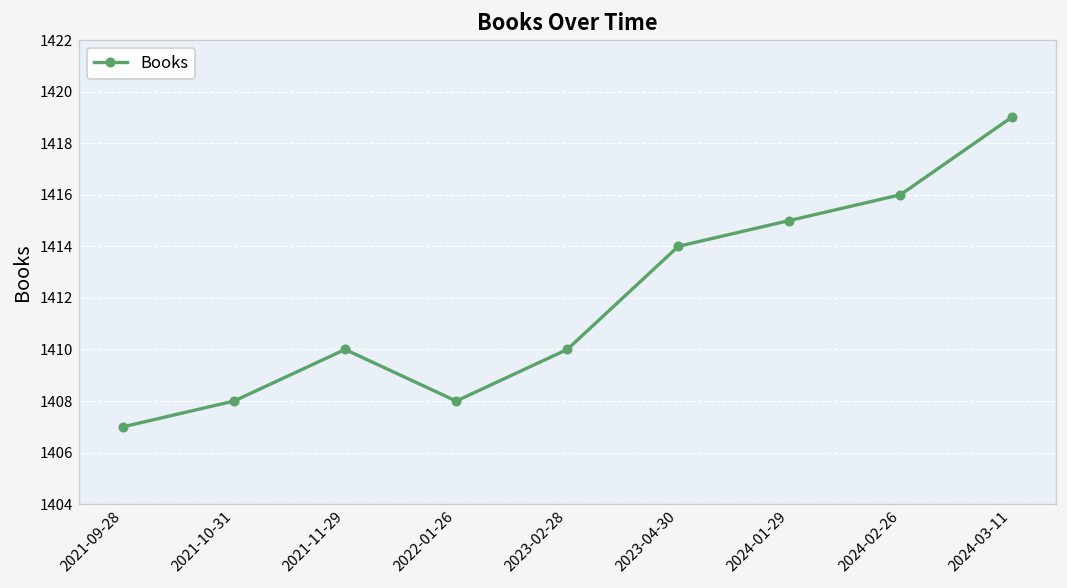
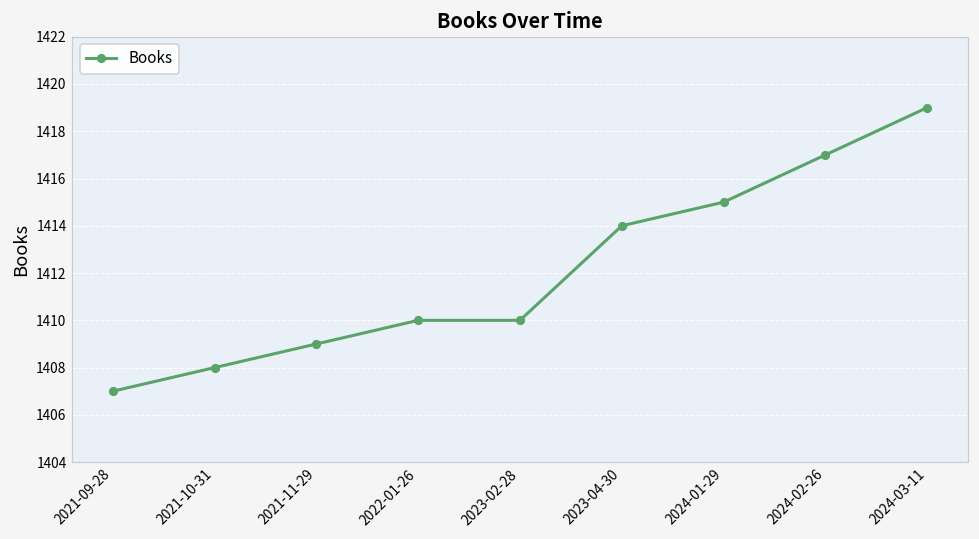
  {
    "2021-09-28": 1407,
    "2021-10-31": 1408,
-   "2021-11-29": 1410,
-   "2022-01-26": 1408,
+   "2021-11-29": 1409,
+   "2022-01-26": 1410,
    "2023-02-28": 1410,
    "2023-04-30": 1414,
    "2024-01-29": 1415,
-   "2024-02-26": 1416,
+   "2024-02-26": 1417,
    "2024-03-11": 1419
  }
